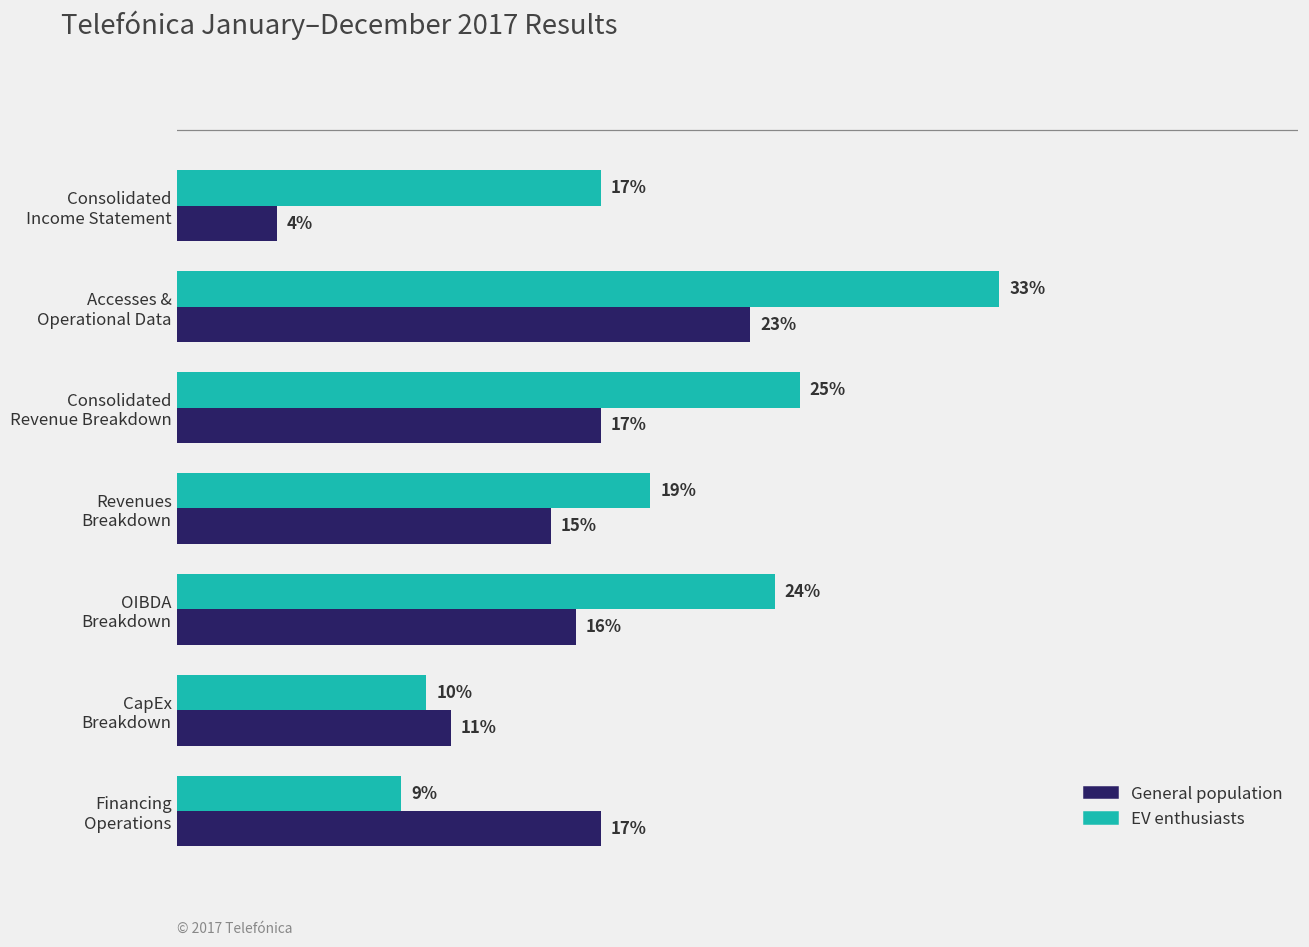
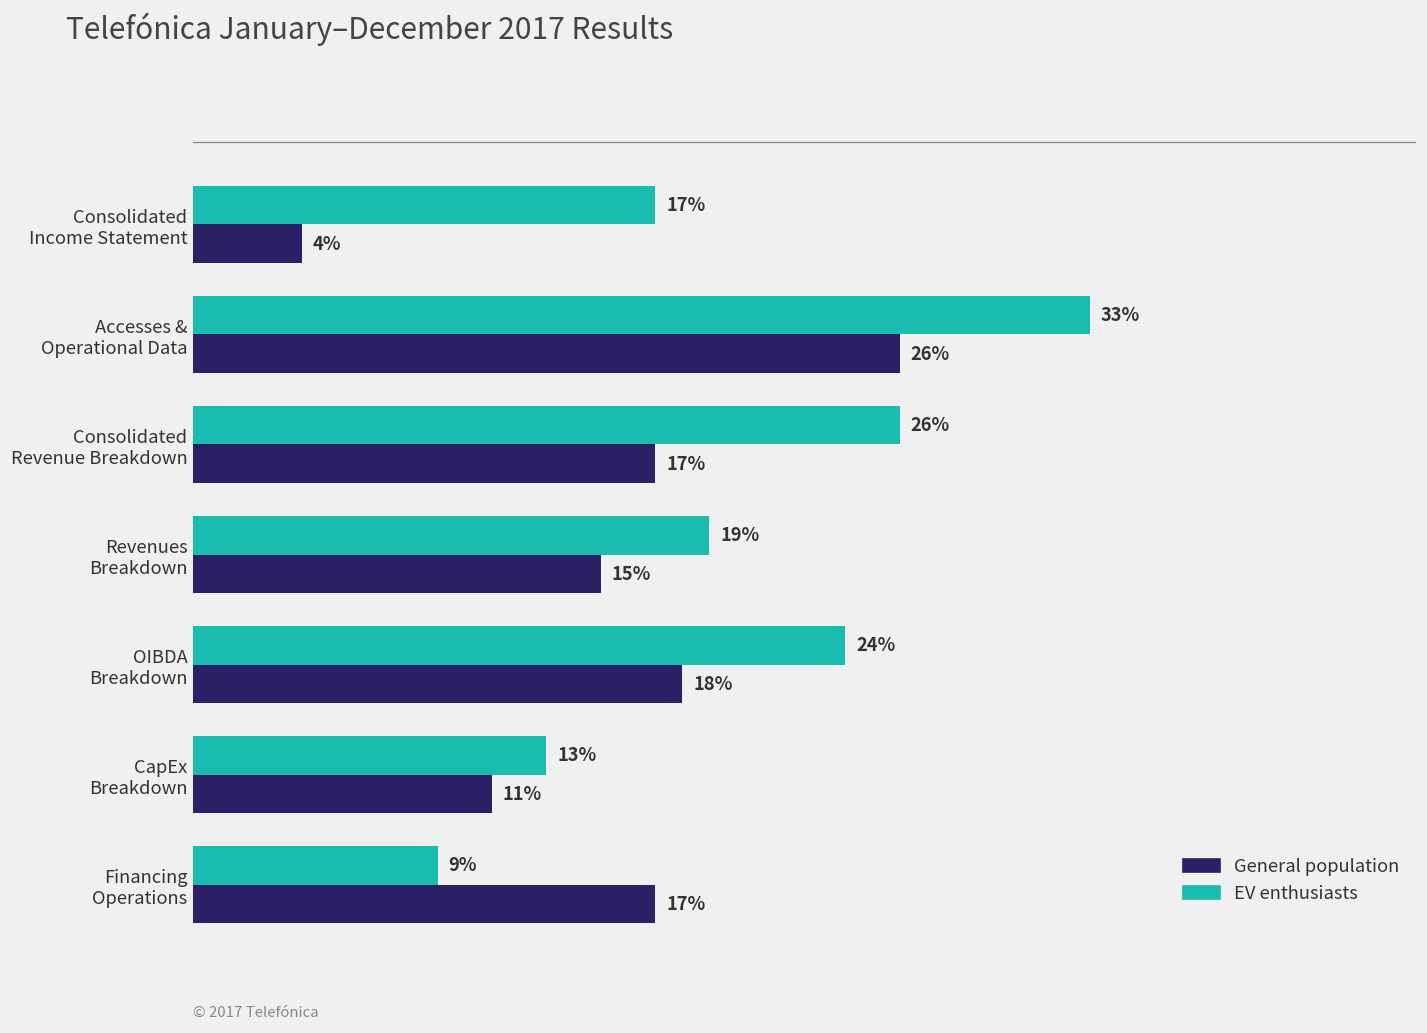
  {
    "General population": {
      "Consolidated Income Statement": "4%",
-     "Accesses & Operational Data": "23%",
+     "Accesses & Operational Data": "26%",
      "Consolidated Revenue Breakdown": "17%",
      "Revenues Breakdown": "15%",
-     "OIBDA Breakdown": "16%",
+     "OIBDA Breakdown": "18%",
      "CapEx Breakdown": "11%",
      "Financing Operations": "17%"
    },
    "EV enthusiasts": {
      "Consolidated Income Statement": "17%",
      "Accesses & Operational Data": "33%",
-     "Consolidated Revenue Breakdown": "25%",
+     "Consolidated Revenue Breakdown": "26%",
      "Revenues Breakdown": "19%",
      "OIBDA Breakdown": "24%",
-     "CapEx Breakdown": "10%",
+     "CapEx Breakdown": "13%",
      "Financing Operations": "9%"
    }
  }
